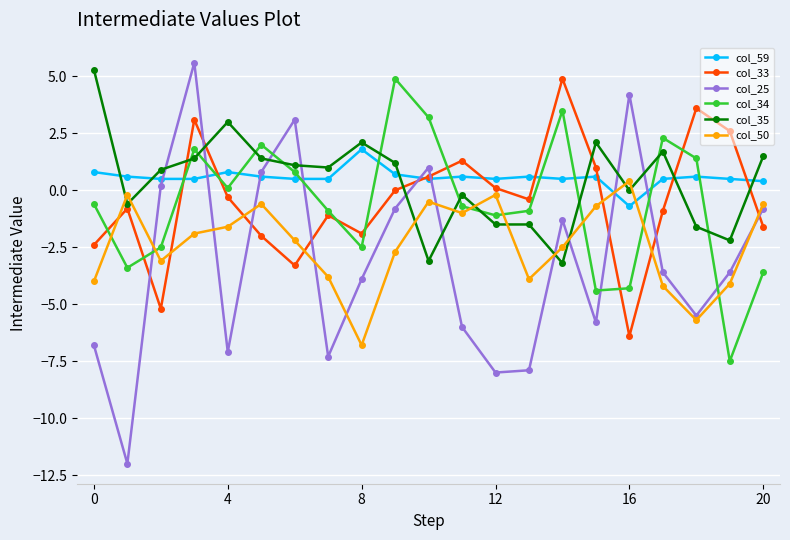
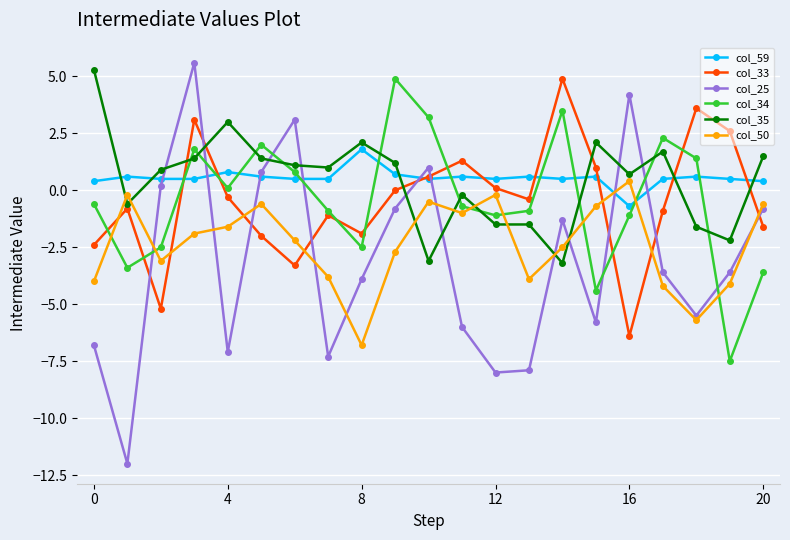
  {
    "col_59": {
-     "0": 0.8,
+     "0": 0.4,
      "4": 0.8,
      "8": 1.8,
      "12": 0.5,
      "16": -0.7,
      "20": 0.4
    },
    "col_33": {
      "0": -2.4,
      "4": -0.3,
      "8": -1.9,
      "12": 0.1,
      "16": -6.4,
      "20": -1.6
    },
    "col_25": {
      "0": -6.8,
      "4": -7.1,
      "8": -3.9,
      "12": -8.0,
      "16": 4.2,
      "20": -0.8
    },
    "col_34": {
      "0": -0.6,
      "4": 0.1,
      "8": -2.5,
      "12": -1.1,
-     "16": -4.3,
+     "16": -1.1,
      "20": -3.6
    },
    "col_35": {
      "0": 5.3,
      "4": 3.0,
      "8": 2.1,
      "12": -1.5,
-     "16": 0.0,
+     "16": 0.7,
      "20": 1.5
    },
    "col_50": {
      "0": -4.0,
      "4": -1.6,
      "8": -6.8,
      "12": -0.2,
      "16": 0.4,
      "20": -0.6
    }
  }
